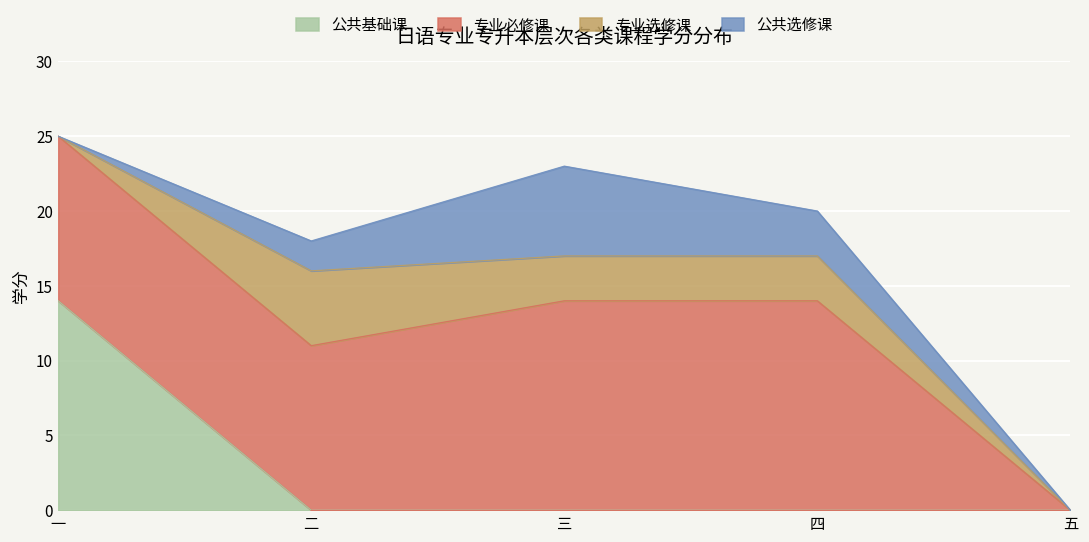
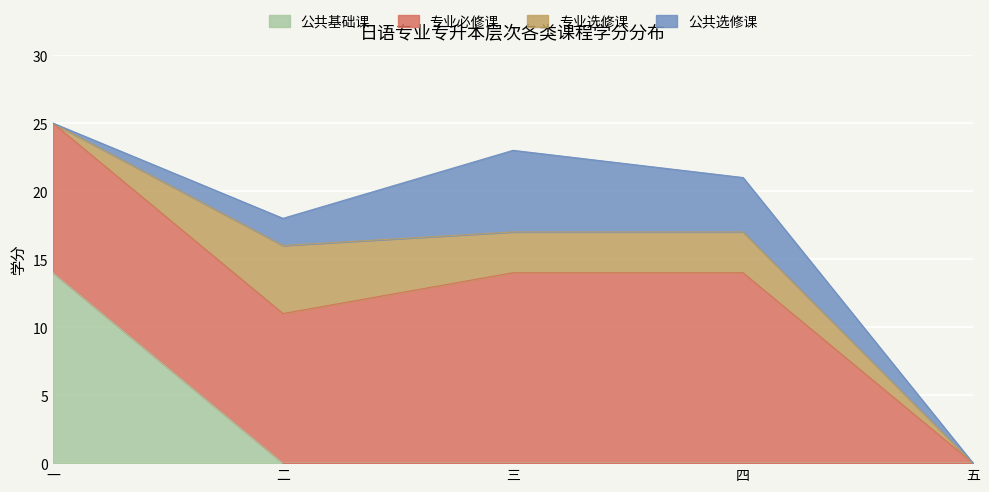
  {
    "公共基础课": {
      "一": 14,
      "二": 0,
      "三": 0,
      "四": 0
    },
    "公共选修课": {
      "二": 2,
      "三": 6,
-     "四": 3
+     "四": 4
    }
  }
